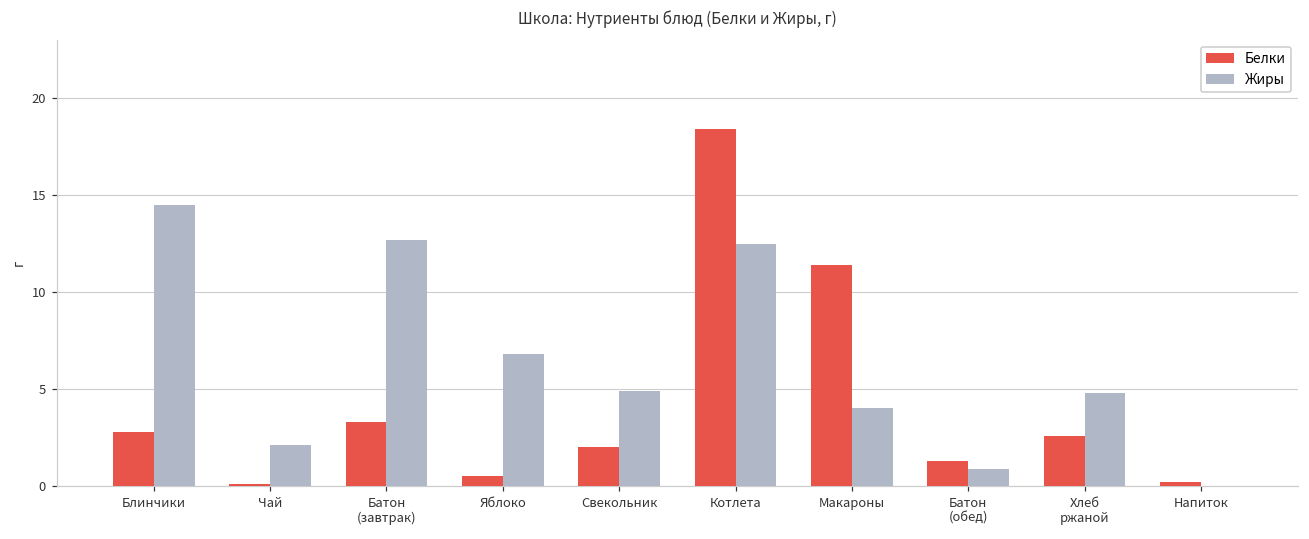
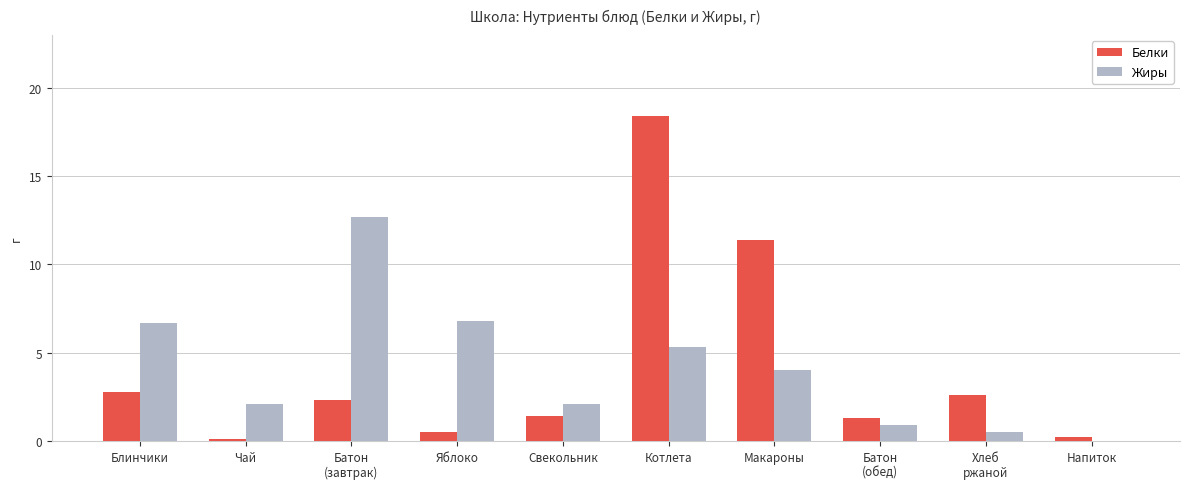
  {
    "Белки": {
      "Блинчики": 2.8,
-     "Батон (завтрак)": 3.3,
+     "Батон (завтрак)": 2.3,
      "Яблоко": 0.5,
-     "Свекольник": 2.0,
+     "Свекольник": 1.4,
      "Котлета": 18.4,
      "Макароны": 11.4,
      "Батон (обед)": 1.3,
      "Хлеб ржаной": 2.6,
      "Напиток": 0.2
    },
    "Жиры": {
-     "Блинчики": 14.5,
+     "Блинчики": 6.7,
      "Чай": 2.1,
      "Батон (завтрак)": 12.7,
      "Яблоко": 6.8,
-     "Свекольник": 4.9,
-     "Котлета": 12.5,
+     "Свекольник": 2.1,
+     "Котлета": 5.3,
      "Макароны": 4.0,
      "Батон (обед)": 0.9,
-     "Хлеб ржаной": 4.8,
+     "Хлеб ржаной": 0.5,
      "Напиток": 0.0
    }
  }
